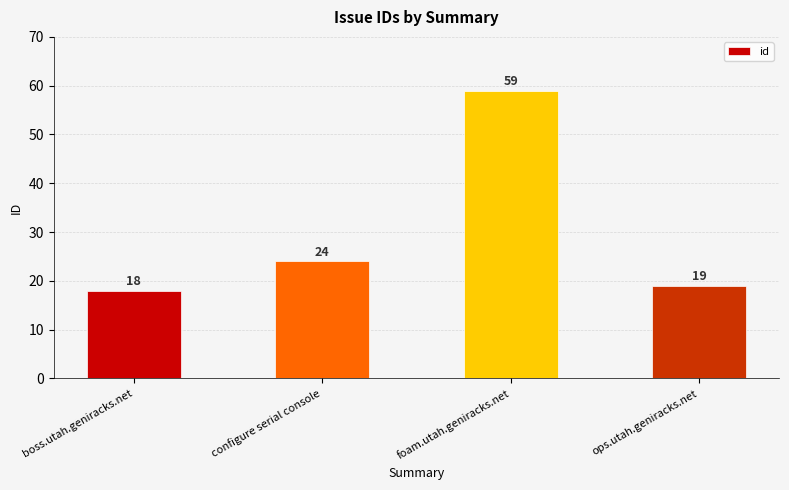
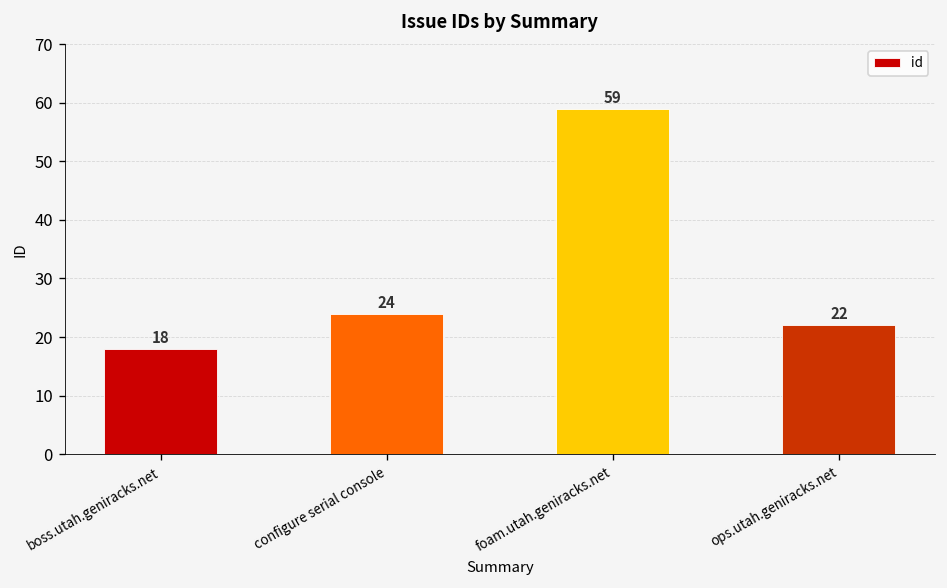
  {
    "boss.utah.geniracks.net": 18,
    "configure serial console": 24,
    "foam.utah.geniracks.net": 59,
-   "ops.utah.geniracks.net": 19
+   "ops.utah.geniracks.net": 22
  }
